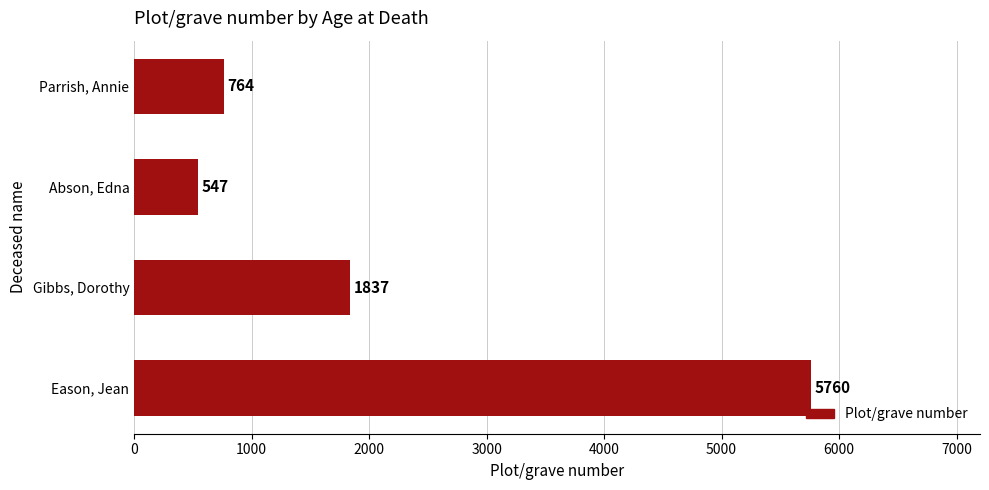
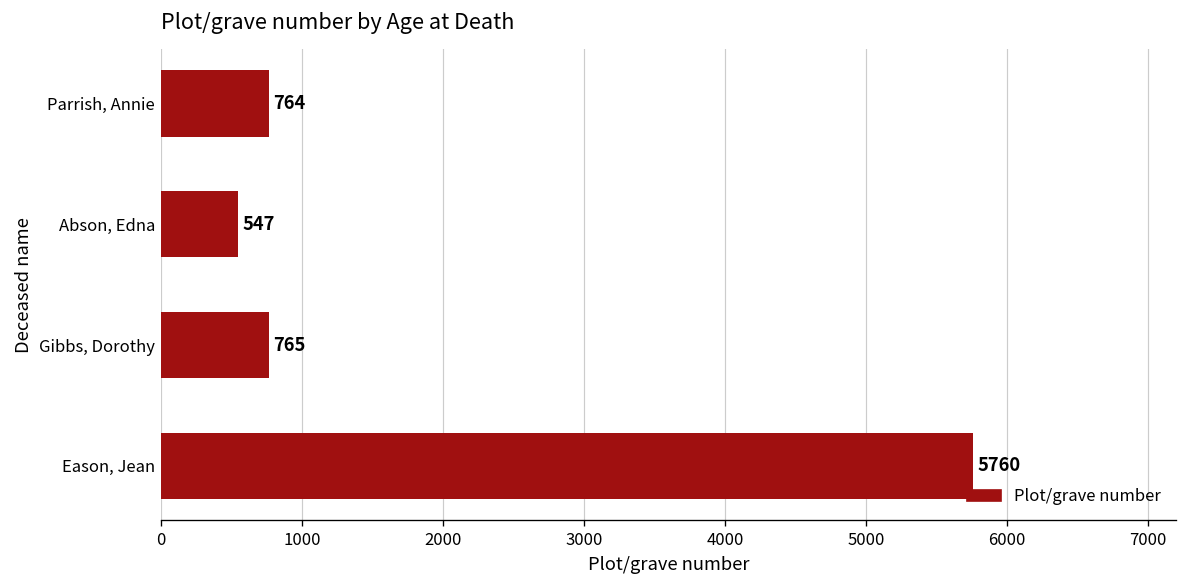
  {
    "Parrish, Annie": 764,
    "Abson, Edna": 547,
-   "Gibbs, Dorothy": 1837,
+   "Gibbs, Dorothy": 765,
    "Eason, Jean": 5760
  }
